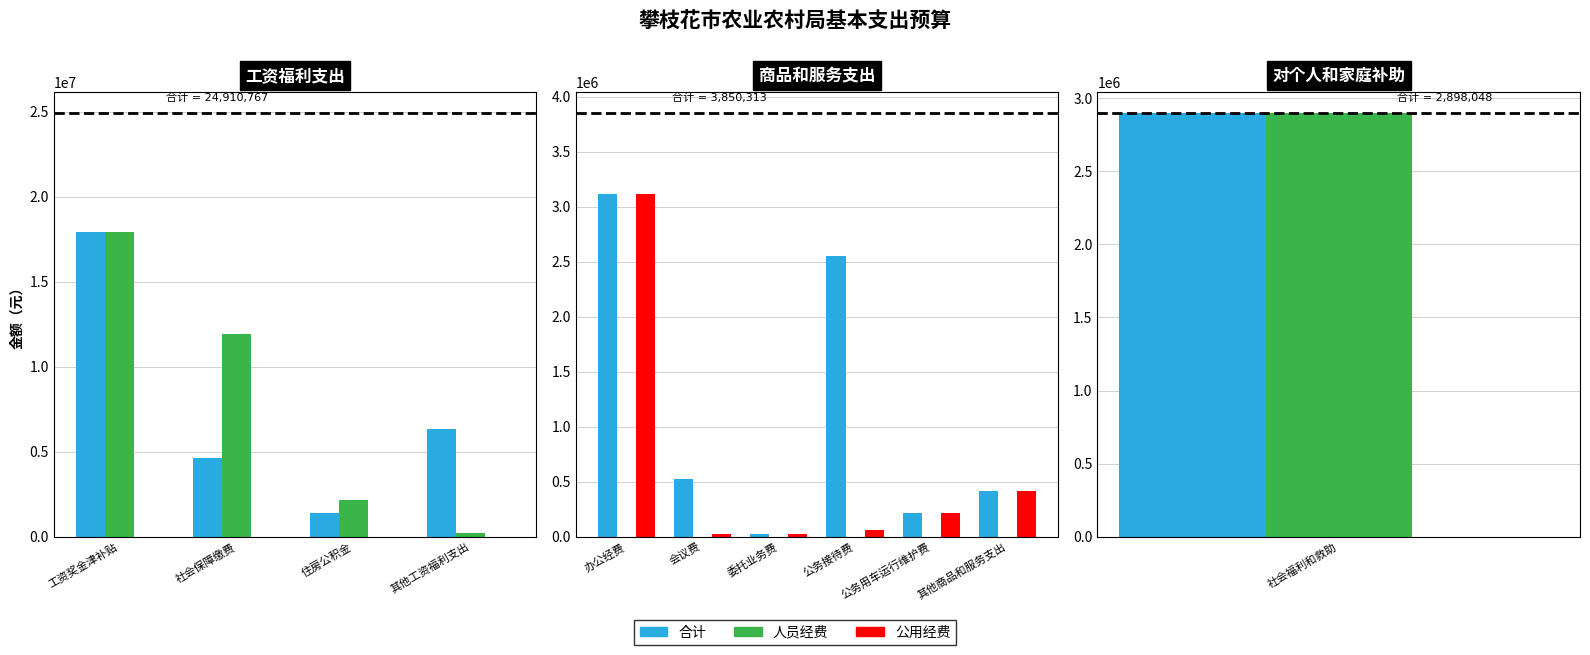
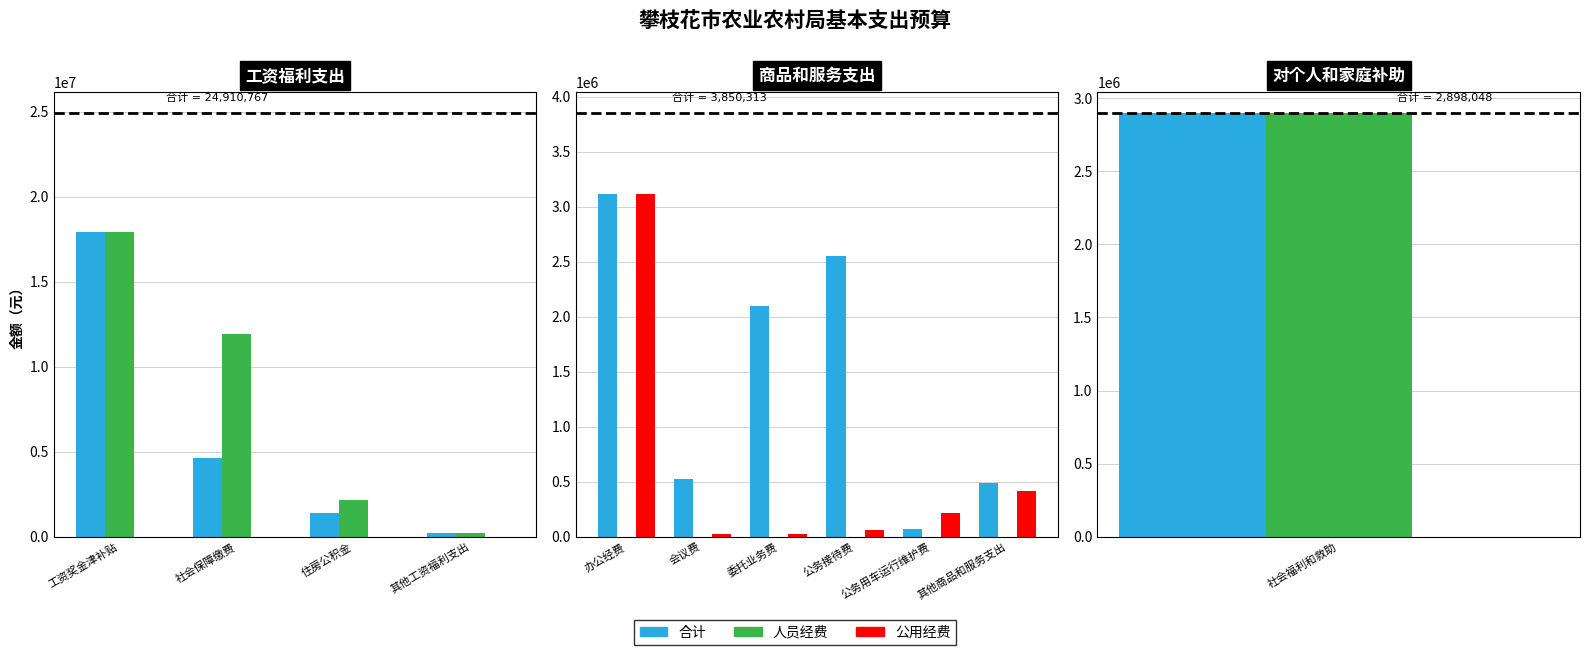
  {
    "工资福利支出": {
      "合计": {
        "工资奖金津补贴": 17900000,
        "社会保障缴费": 4600000,
        "住房公积金": 1400000,
-       "其他工资福利支出": 6300000
+       "其他工资福利支出": 200000
      },
      "人员经费": {
        "工资奖金津补贴": 17900000,
        "社会保障缴费": 11900000,
        "住房公积金": 2200000,
        "其他工资福利支出": 200000
      },
      "公用经费": {
        "工资奖金津补贴": 0,
        "社会保障缴费": 0,
        "住房公积金": 0,
        "其他工资福利支出": 0
      }
    },
    "商品和服务支出": {
      "合计": {
        "办公经费": 3120000,
        "会议费": 520000,
-       "委托业务费": 20000,
+       "委托业务费": 2090000,
        "公务接待费": 2550000,
-       "公务用车运行维护费": 210000,
-       "其他商品和服务支出": 420000
+       "公务用车运行维护费": 70000,
+       "其他商品和服务支出": 490000
      },
      "人员经费": {
        "办公经费": 0,
        "会议费": 0,
        "委托业务费": 0,
        "公务接待费": 0,
        "公务用车运行维护费": 0,
        "其他商品和服务支出": 0
      },
      "公用经费": {
        "办公经费": 3120000,
        "公务接待费": 60000,
        "公务用车运行维护费": 210000,
        "其他商品和服务支出": 420000
      }
    },
    "对个人和家庭补助": {
      "社会福利和救助": 2900000
    }
  }
